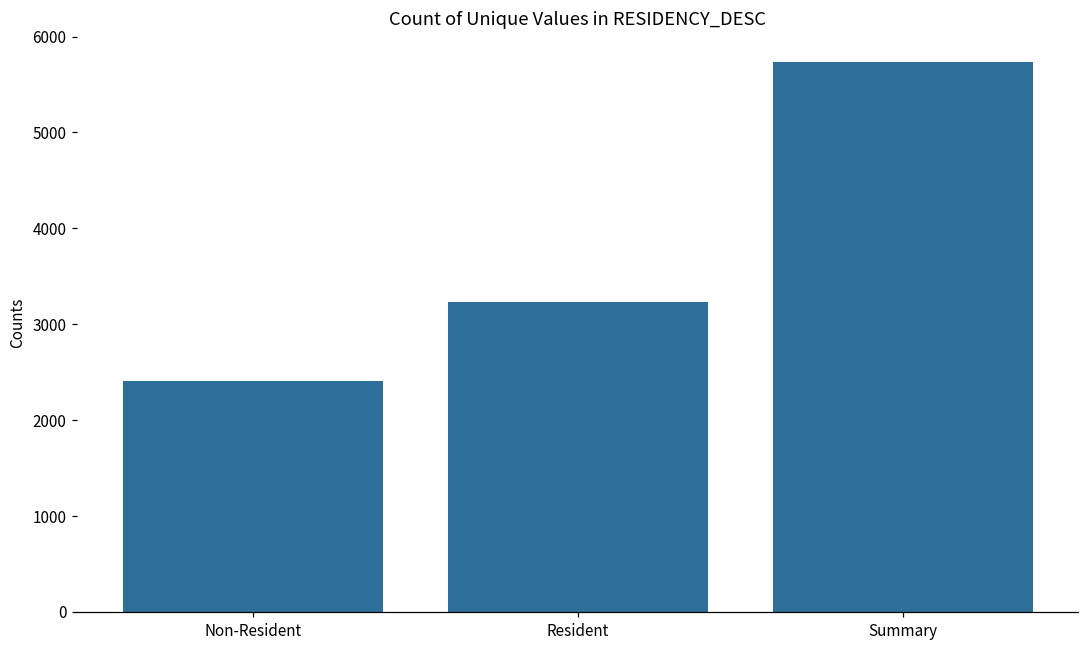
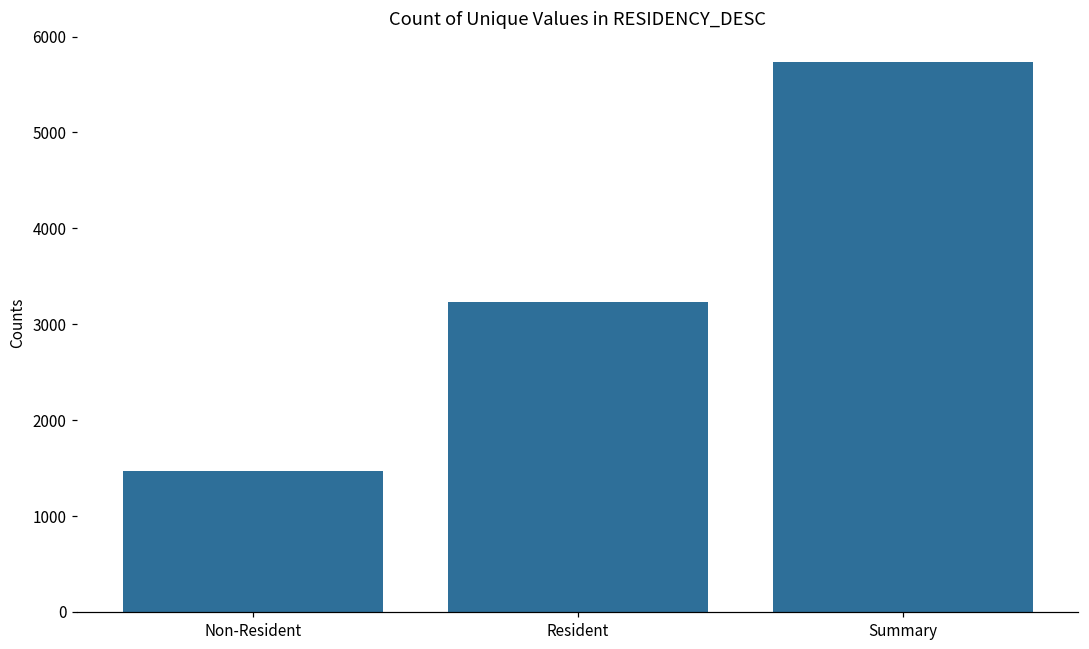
  {
-   "Non-Resident": 2400,
+   "Non-Resident": 1500,
    "Resident": 3200,
    "Summary": 5700
  }
